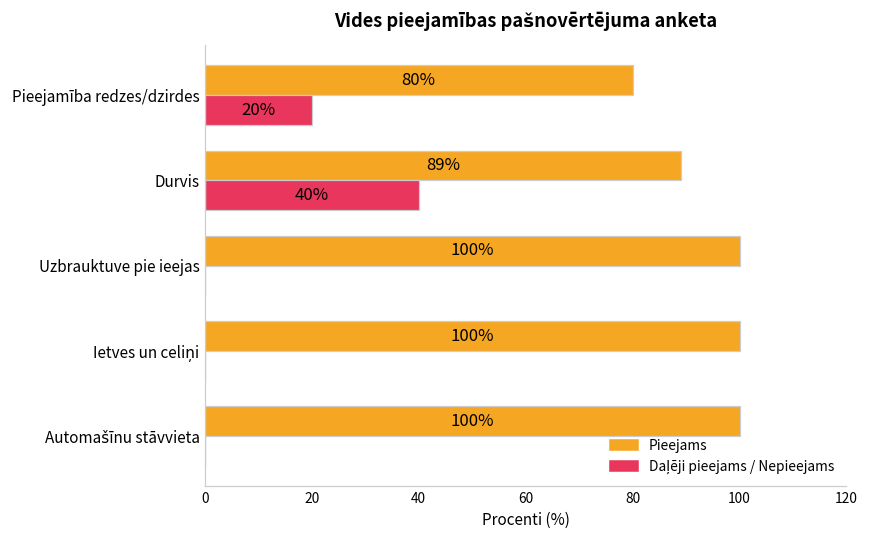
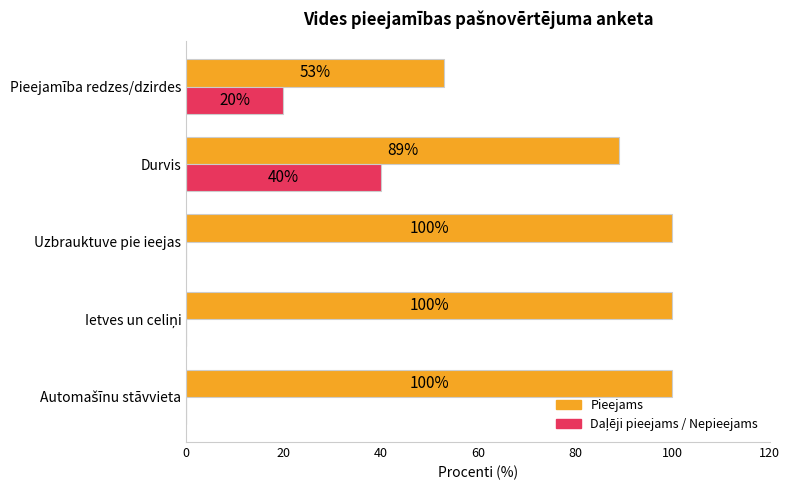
  {
    "Pieejams": {
-     "Pieejamība redzes/dzirdes": "80%",
+     "Pieejamība redzes/dzirdes": "53%",
      "Durvis": "89%",
      "Uzbrauktuve pie ieejas": "100%",
      "Ietves un celiņi": "100%",
      "Automašīnu stāvvieta": "100%"
    }
  }
